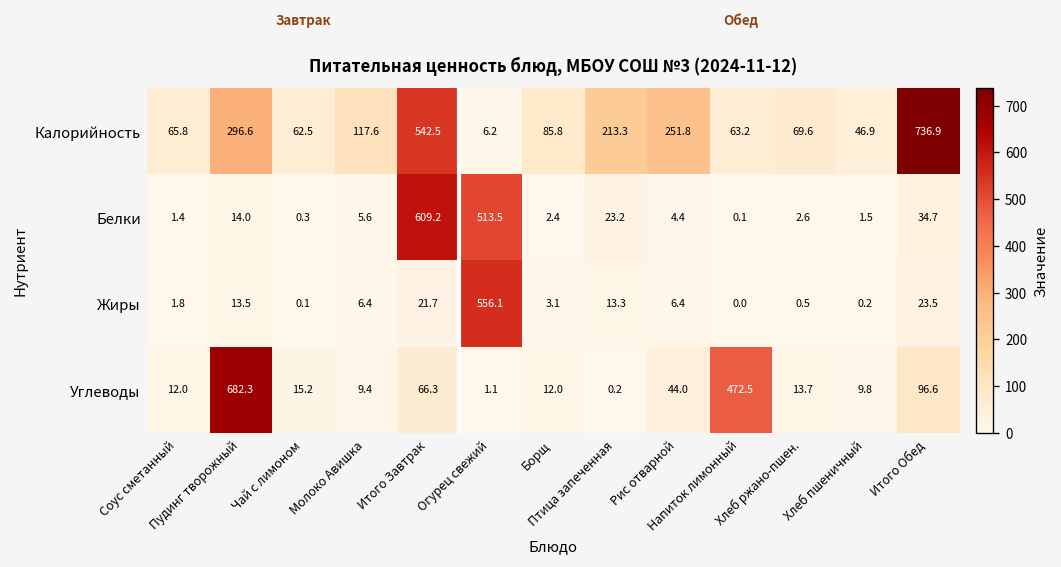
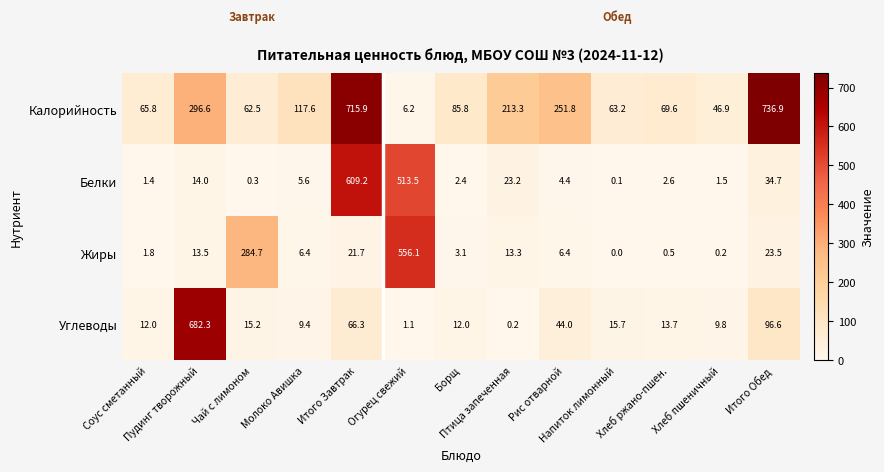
  {
    "Калорийность": {
      "Соус сметанный": 65.8,
      "Пудинг творожный": 296.6,
      "Чай с лимоном": 62.5,
      "Молоко Авишка": 117.6,
-     "Итого Завтрак": 542.5,
+     "Итого Завтрак": 715.9,
      "Огурец свежий": 6.2,
      "Борщ": 85.8,
      "Птица запеченная": 213.3,
      "Рис отварной": 251.8,
      "Напиток лимонный": 63.2,
      "Хлеб ржано-пшен.": 69.6,
      "Хлеб пшеничный": 46.9,
      "Итого Обед": 736.9
    },
    "Белки": {
      "Соус сметанный": 1.4,
      "Пудинг творожный": 14.0,
      "Чай с лимоном": 0.3,
      "Молоко Авишка": 5.6,
      "Итого Завтрак": 609.2,
      "Огурец свежий": 513.5,
      "Борщ": 2.4,
      "Птица запеченная": 23.2,
      "Рис отварной": 4.4,
      "Напиток лимонный": 0.1,
      "Хлеб ржано-пшен.": 2.6,
      "Хлеб пшеничный": 1.5,
      "Итого Обед": 34.7
    },
    "Жиры": {
      "Соус сметанный": 1.8,
      "Пудинг творожный": 13.5,
-     "Чай с лимоном": 0.1,
+     "Чай с лимоном": 284.7,
      "Молоко Авишка": 6.4,
      "Итого Завтрак": 21.7,
      "Огурец свежий": 556.1,
      "Борщ": 3.1,
      "Птица запеченная": 13.3,
      "Рис отварной": 6.4,
      "Напиток лимонный": 0.0,
      "Хлеб ржано-пшен.": 0.5,
      "Хлеб пшеничный": 0.2,
      "Итого Обед": 23.5
    },
    "Углеводы": {
      "Соус сметанный": 12.0,
      "Пудинг творожный": 682.3,
      "Чай с лимоном": 15.2,
      "Молоко Авишка": 9.4,
      "Итого Завтрак": 66.3,
      "Огурец свежий": 1.1,
      "Борщ": 12.0,
      "Птица запеченная": 0.2,
      "Рис отварной": 44.0,
-     "Напиток лимонный": 472.5,
+     "Напиток лимонный": 15.7,
      "Хлеб ржано-пшен.": 13.7,
      "Хлеб пшеничный": 9.8,
      "Итого Обед": 96.6
    }
  }
